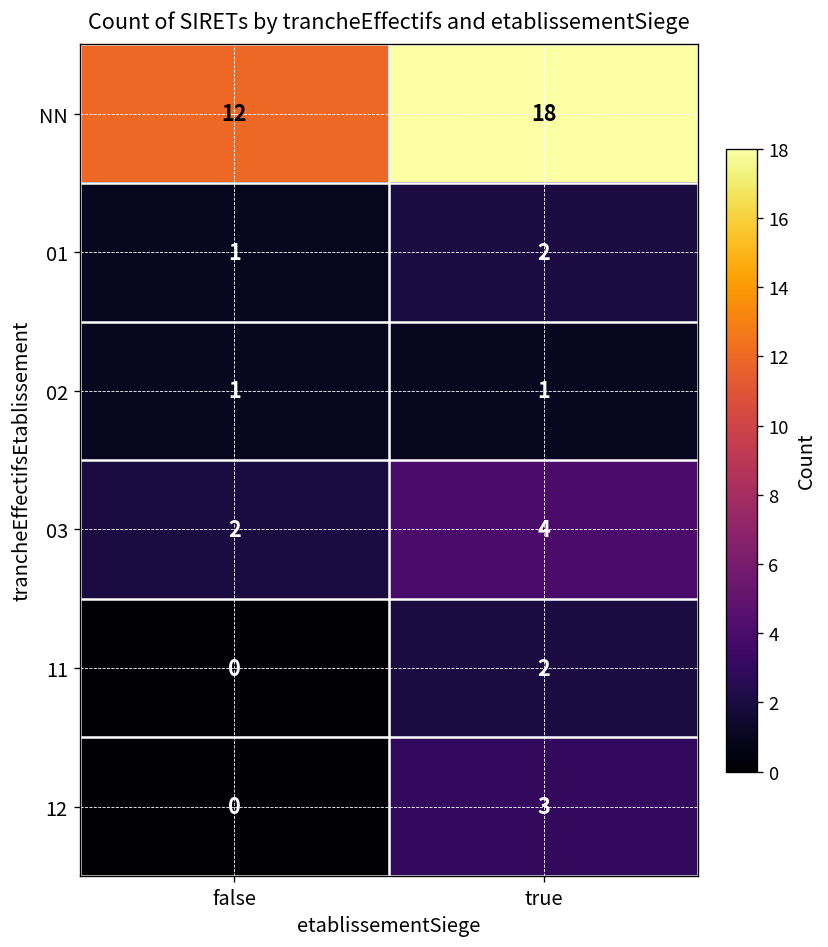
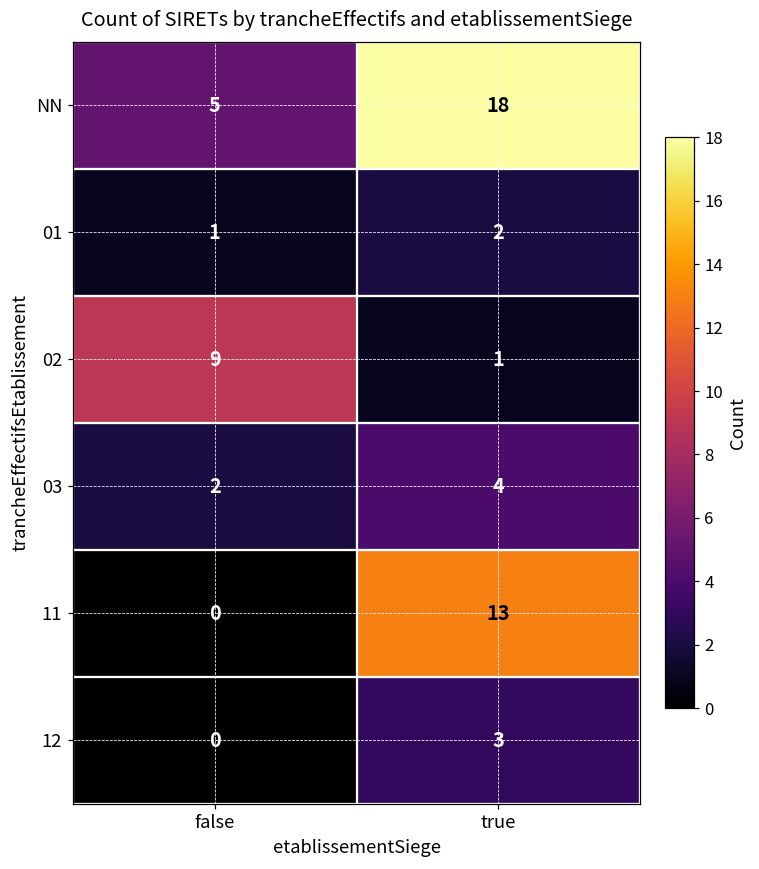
  {
    "NN": {
-     "false": 12,
+     "false": 5,
      "true": 18
    },
    "01": {
      "false": 1,
      "true": 2
    },
    "02": {
-     "false": 1,
+     "false": 9,
      "true": 1
    },
    "03": {
      "false": 2,
      "true": 4
    },
    "11": {
      "false": 0,
-     "true": 2
+     "true": 13
    },
    "12": {
      "false": 0,
      "true": 3
    }
  }
